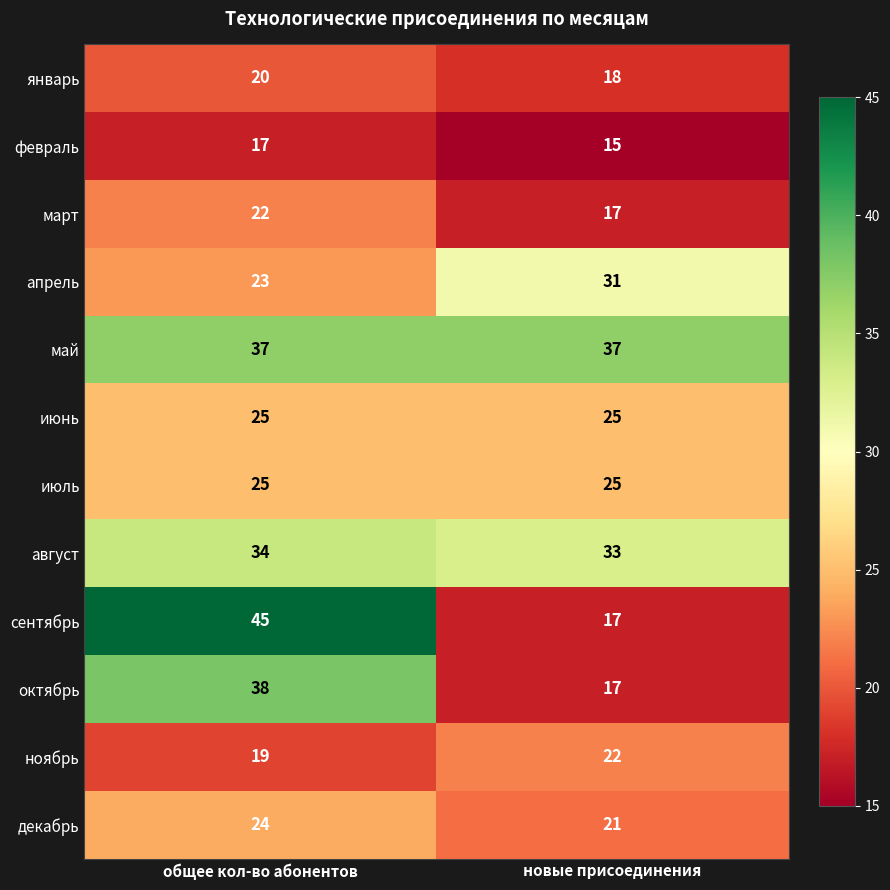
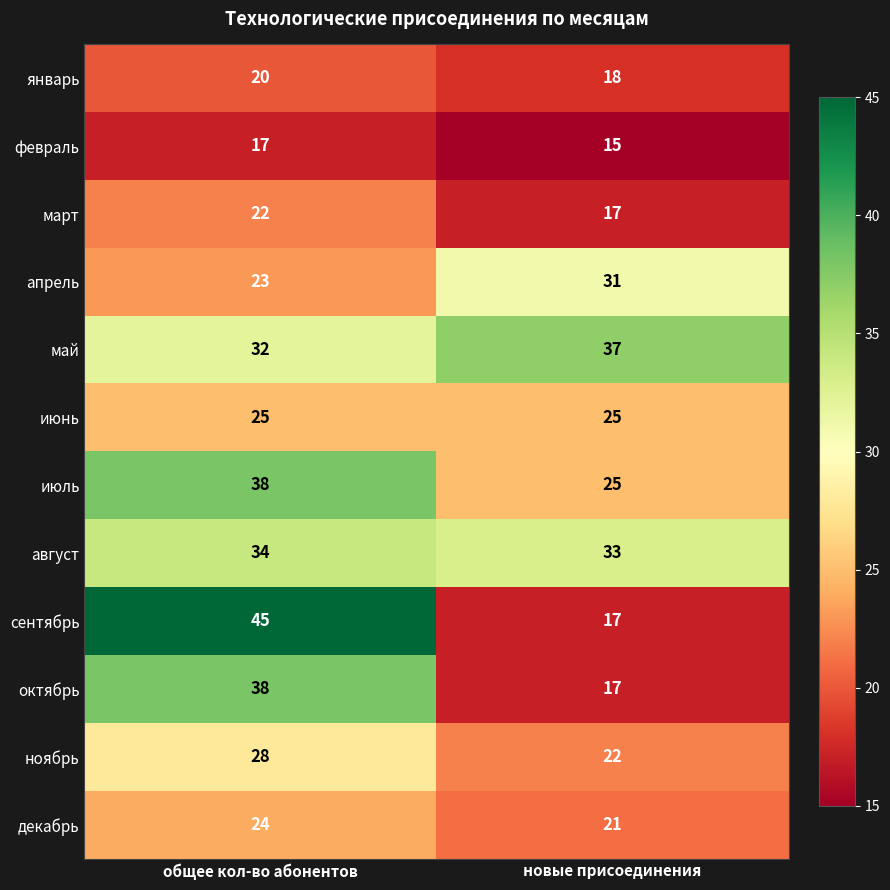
  {
    "январь": {
      "общее кол-во абонентов": 20,
      "новые присоединения": 18
    },
    "февраль": {
      "общее кол-во абонентов": 17,
      "новые присоединения": 15
    },
    "март": {
      "общее кол-во абонентов": 22,
      "новые присоединения": 17
    },
    "апрель": {
      "общее кол-во абонентов": 23,
      "новые присоединения": 31
    },
    "май": {
-     "общее кол-во абонентов": 37,
+     "общее кол-во абонентов": 32,
      "новые присоединения": 37
    },
    "июнь": {
      "общее кол-во абонентов": 25,
      "новые присоединения": 25
    },
    "июль": {
-     "общее кол-во абонентов": 25,
+     "общее кол-во абонентов": 38,
      "новые присоединения": 25
    },
    "август": {
      "общее кол-во абонентов": 34,
      "новые присоединения": 33
    },
    "сентябрь": {
      "общее кол-во абонентов": 45,
      "новые присоединения": 17
    },
    "октябрь": {
      "общее кол-во абонентов": 38,
      "новые присоединения": 17
    },
    "ноябрь": {
-     "общее кол-во абонентов": 19,
+     "общее кол-во абонентов": 28,
      "новые присоединения": 22
    },
    "декабрь": {
      "общее кол-во абонентов": 24,
      "новые присоединения": 21
    }
  }
